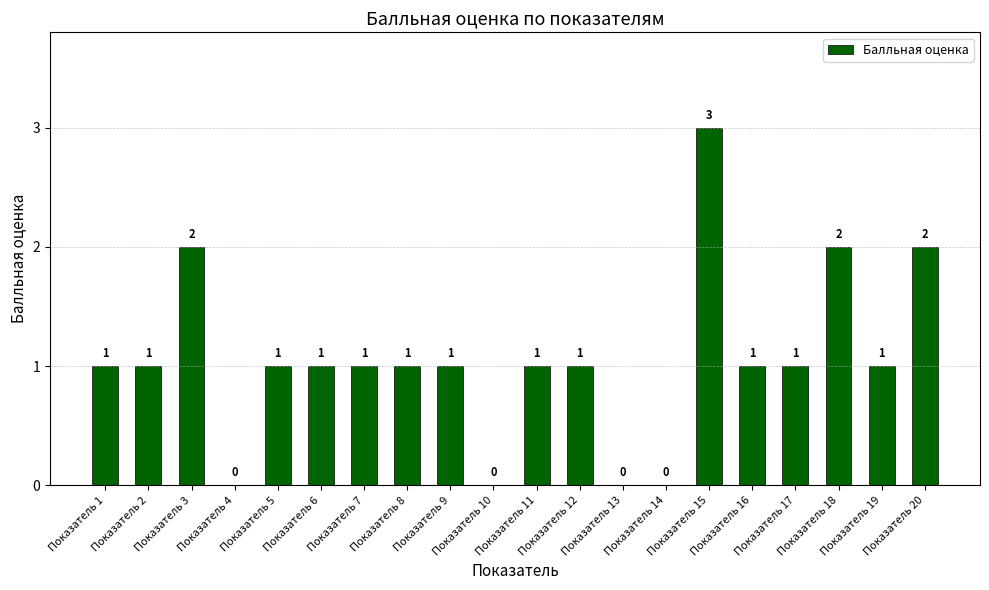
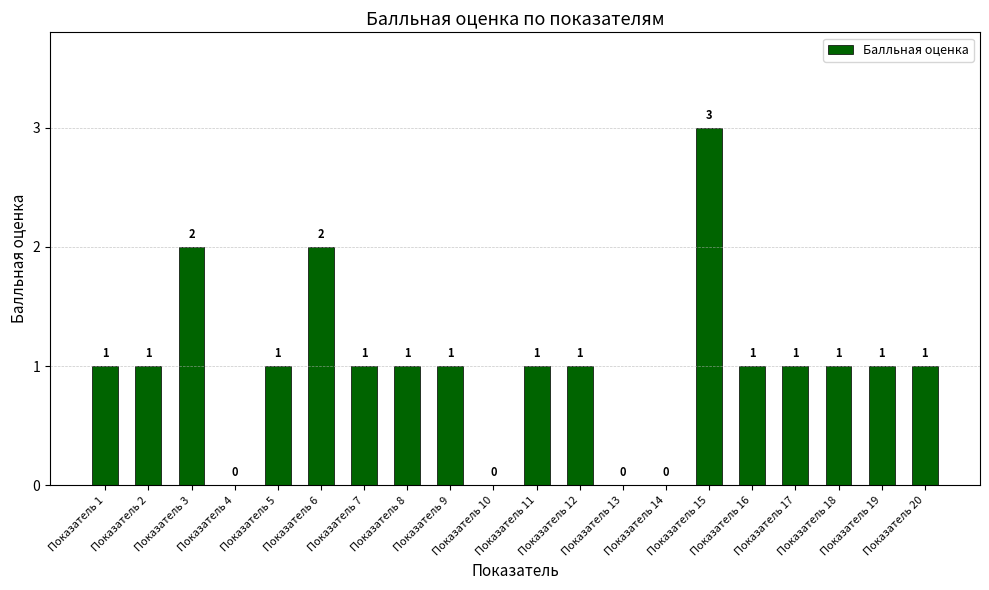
  {
    "Показатель 1": 1,
    "Показатель 2": 1,
    "Показатель 3": 2,
    "Показатель 4": 0,
    "Показатель 5": 1,
-   "Показатель 6": 1,
+   "Показатель 6": 2,
    "Показатель 7": 1,
    "Показатель 8": 1,
    "Показатель 9": 1,
    "Показатель 10": 0,
    "Показатель 11": 1,
    "Показатель 12": 1,
    "Показатель 13": 0,
    "Показатель 14": 0,
    "Показатель 15": 3,
    "Показатель 16": 1,
    "Показатель 17": 1,
-   "Показатель 18": 2,
+   "Показатель 18": 1,
    "Показатель 19": 1,
-   "Показатель 20": 2
+   "Показатель 20": 1
  }
